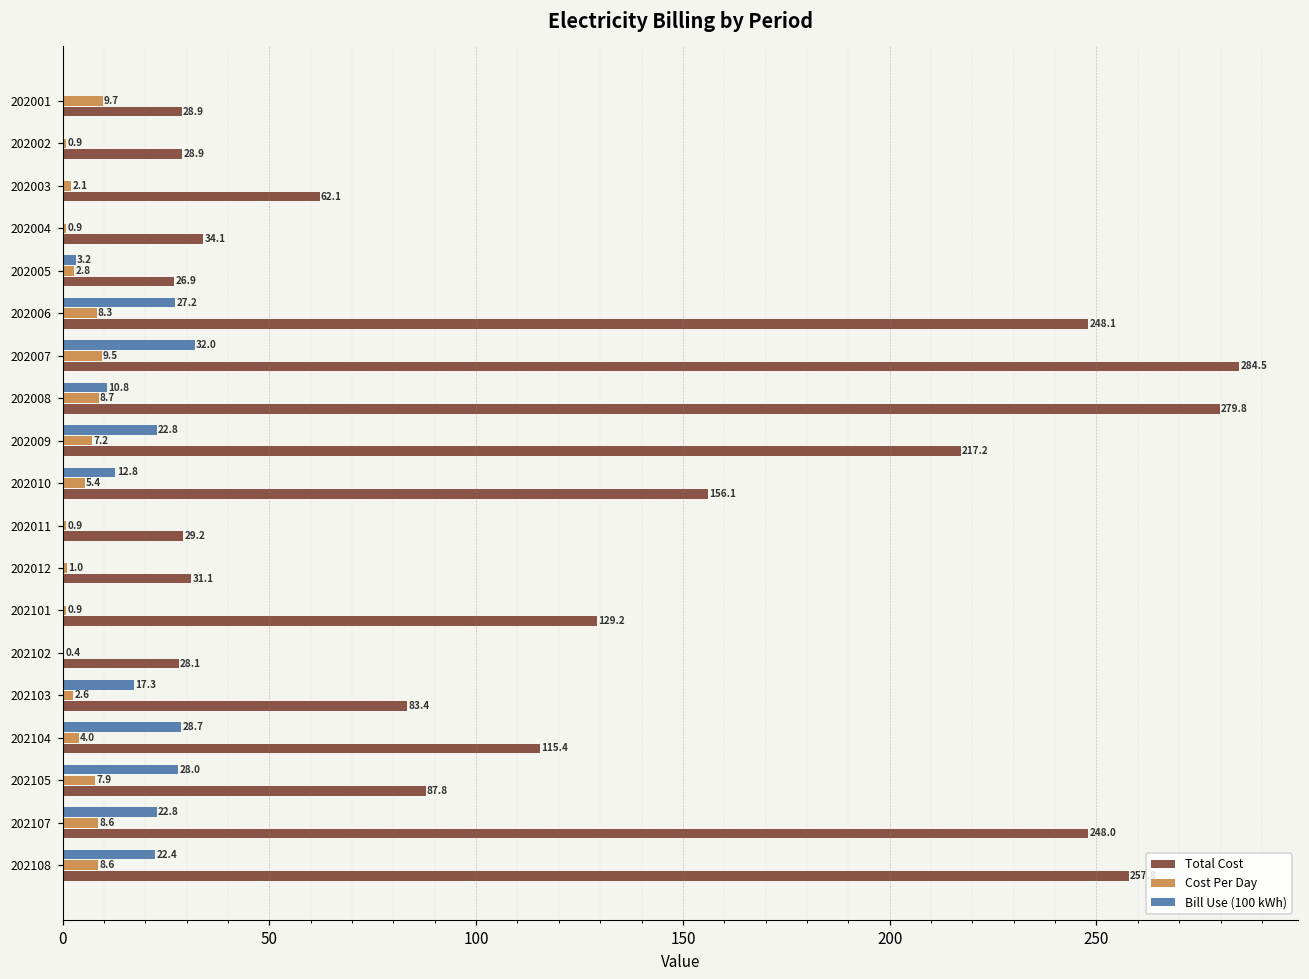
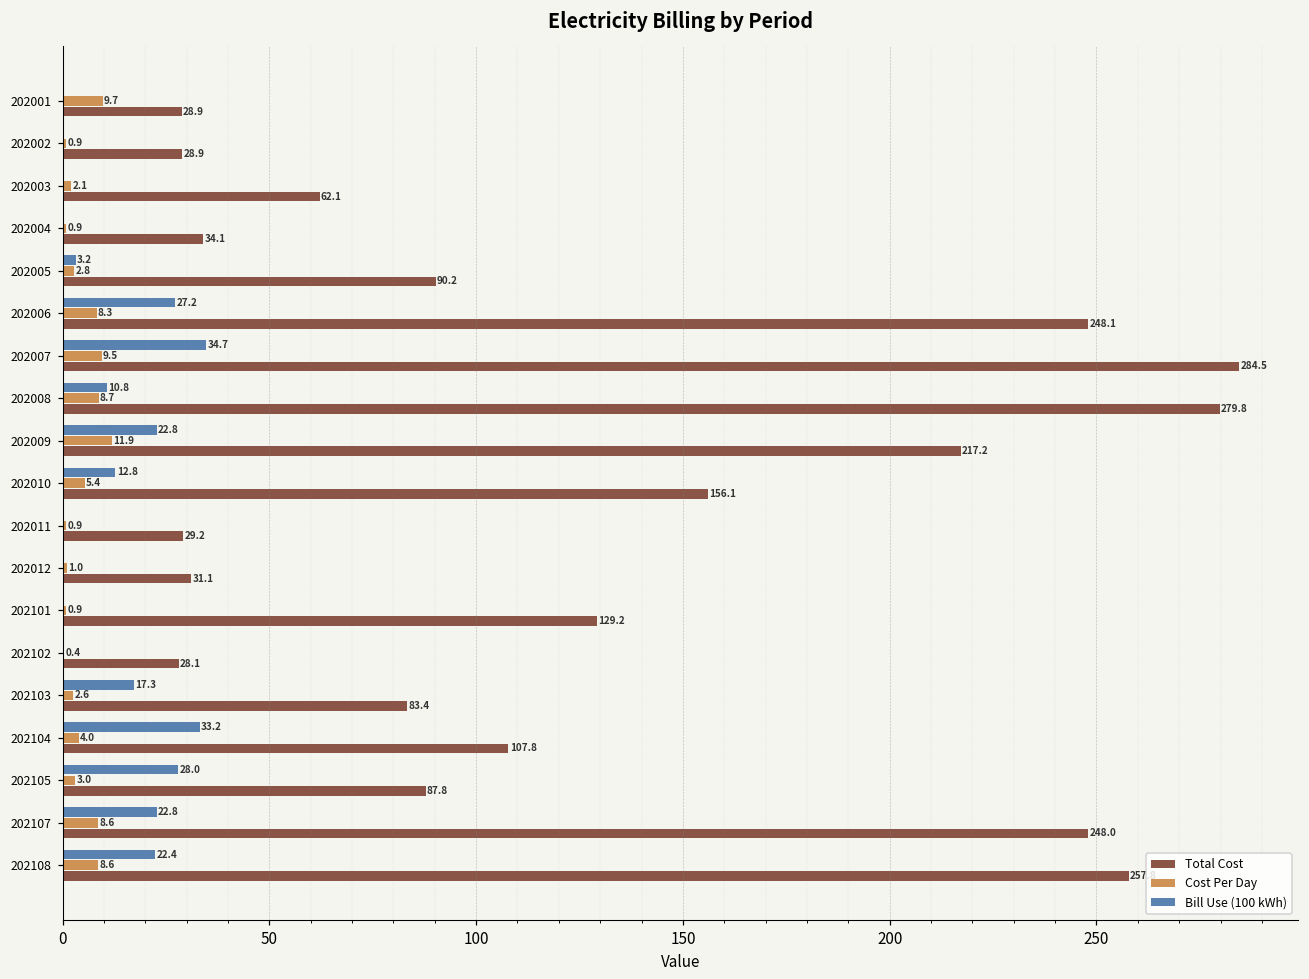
  {
    "Total Cost": {
      "202001": 28.9,
      "202002": 28.9,
      "202003": 62.1,
      "202004": 34.1,
-     "202005": 26.9,
+     "202005": 90.2,
      "202006": 248.1,
      "202007": 284.5,
      "202008": 279.8,
      "202009": 217.2,
      "202010": 156.1,
      "202011": 29.2,
      "202012": 31.1,
      "202101": 129.2,
      "202102": 28.1,
      "202103": 83.4,
-     "202104": 115.4,
+     "202104": 107.8,
      "202105": 87.8,
      "202107": 248.0
    },
    "Cost Per Day": {
      "202001": 9.7,
      "202002": 0.9,
      "202003": 2.1,
      "202004": 0.9,
      "202005": 2.8,
      "202006": 8.3,
      "202007": 9.5,
      "202008": 8.7,
-     "202009": 7.2,
+     "202009": 11.9,
      "202010": 5.4,
      "202011": 0.9,
      "202012": 1.0,
      "202101": 0.9,
      "202102": 0.4,
      "202103": 2.6,
      "202104": 4.0,
-     "202105": 7.9,
+     "202105": 3.0,
      "202107": 8.6,
      "202108": 8.6
    },
    "Bill Use (100 kWh)": {
      "202005": 3.2,
      "202006": 27.2,
-     "202007": 32.0,
+     "202007": 34.7,
      "202008": 10.8,
      "202009": 22.8,
      "202010": 12.8,
      "202103": 17.3,
-     "202104": 28.7,
+     "202104": 33.2,
      "202105": 28.0,
      "202107": 22.8,
      "202108": 22.4
    }
  }
